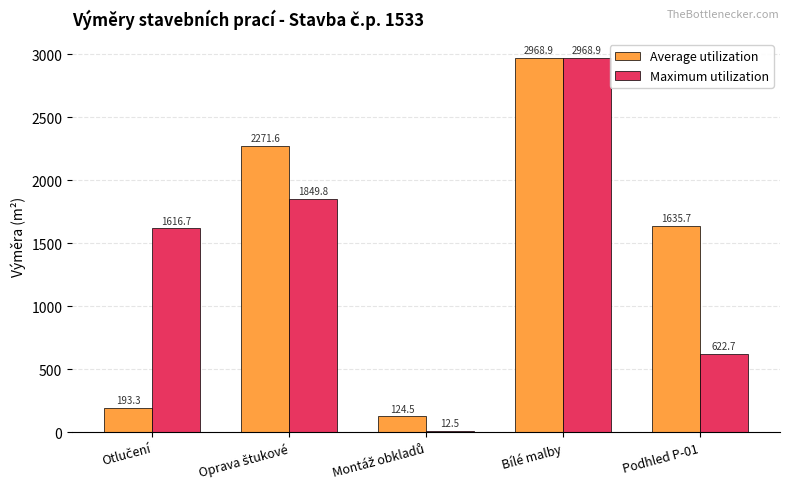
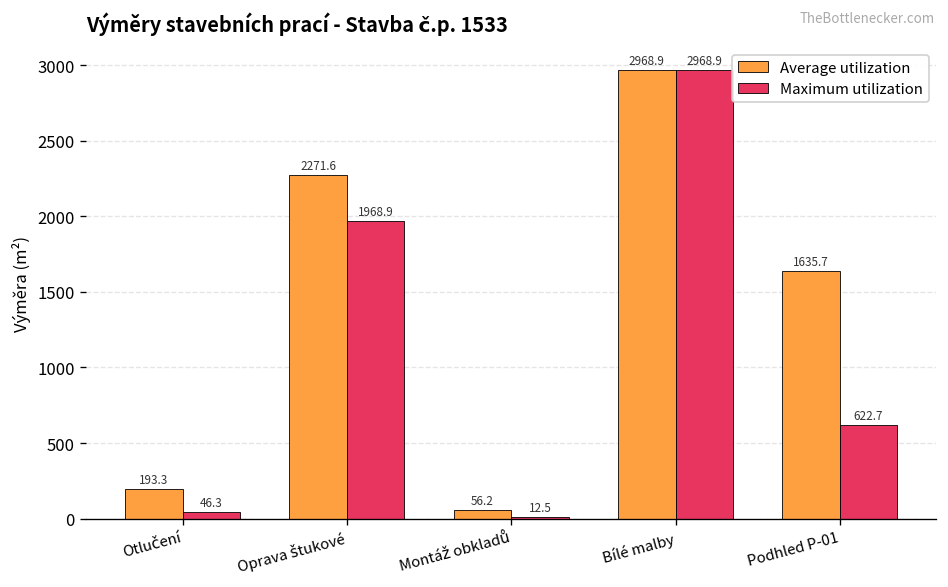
  {
    "Average utilization": {
      "Otlučení": 193.3,
      "Oprava štukové": 2271.6,
-     "Montáž obkladů": 124.5,
+     "Montáž obkladů": 56.2,
      "Bílé malby": 2968.9,
      "Podhled P-01": 1635.7
    },
    "Maximum utilization": {
-     "Otlučení": 1616.7,
-     "Oprava štukové": 1849.8,
+     "Otlučení": 46.3,
+     "Oprava štukové": 1968.9,
      "Montáž obkladů": 12.5,
      "Bílé malby": 2968.9,
      "Podhled P-01": 622.7
    }
  }
